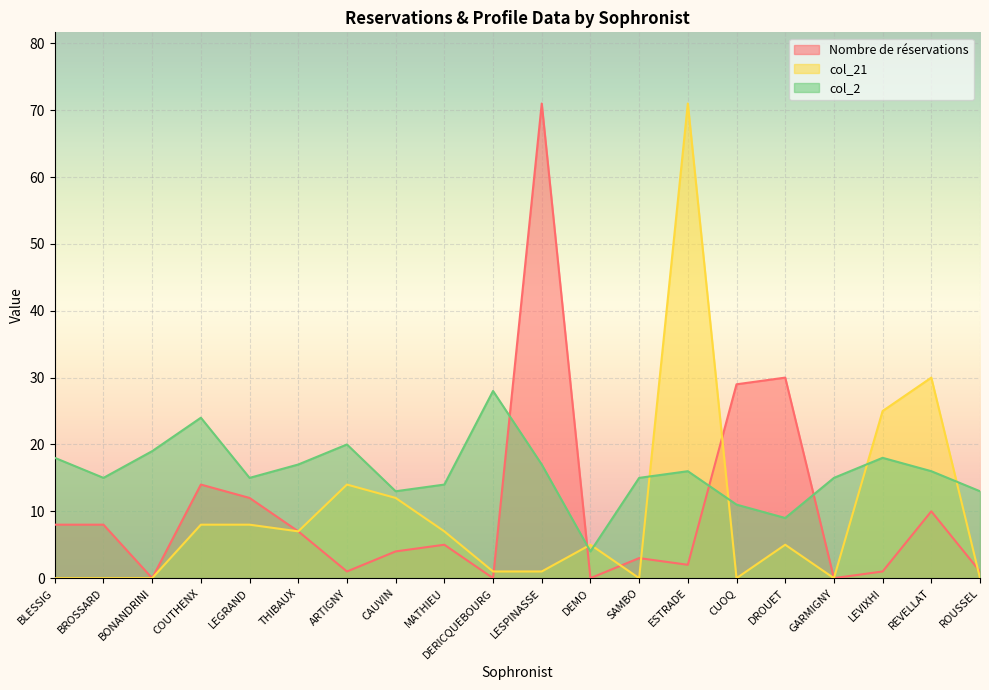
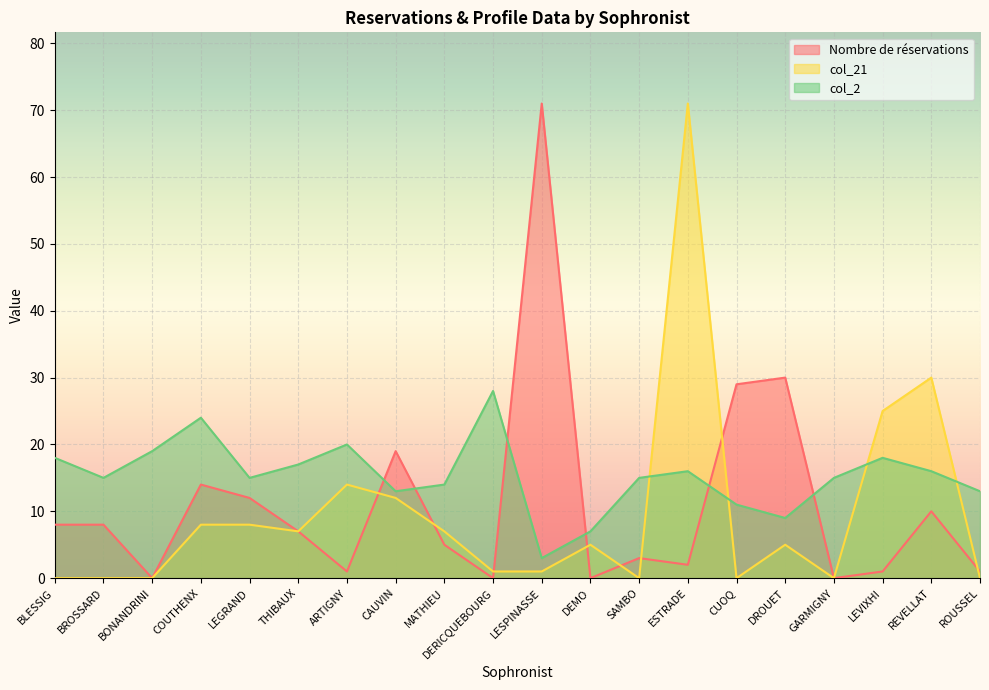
  {
    "Nombre de réservations": {
      "BLESSIG": 8,
      "BROSSARD": 8,
      "COUTHENX": 14,
      "LEGRAND": 12,
      "ARTIGNY": 1,
-     "CAUVIN": 4,
+     "CAUVIN": 19,
      "MATHIEU": 5,
      "DERICQUEBOURG": 0,
      "LESPINASSE": 71,
      "DEMO": 0,
      "SAMBO": 3,
      "ESTRADE": 2,
      "CUOQ": 29,
      "DROUET": 30,
      "LEVIXHI": 1,
      "REVELLAT": 10,
      "ROUSSEL": 1
    },
    "col_21": {
      "BLESSIG": 0,
      "BROSSARD": 0,
      "COUTHENX": 8,
      "LEGRAND": 8,
      "ARTIGNY": 14,
      "CAUVIN": 12,
      "MATHIEU": 7,
      "DERICQUEBOURG": 1,
      "LESPINASSE": 1,
      "DEMO": 5,
      "SAMBO": 0,
      "ESTRADE": 71,
      "CUOQ": 0,
      "DROUET": 5,
      "LEVIXHI": 25,
      "REVELLAT": 30,
      "ROUSSEL": 0
    },
    "col_2": {
      "BLESSIG": 18,
      "BROSSARD": 15,
      "BONANDRINI": 19,
      "COUTHENX": 24,
      "LEGRAND": 15,
      "THIBAUX": 17,
      "ARTIGNY": 20,
      "CAUVIN": 13,
      "MATHIEU": 14,
      "DERICQUEBOURG": 28,
-     "LESPINASSE": 17,
-     "DEMO": 4,
+     "LESPINASSE": 3,
+     "DEMO": 7,
      "SAMBO": 15,
      "ESTRADE": 16,
      "CUOQ": 11,
      "DROUET": 9,
      "GARMIGNY": 15,
      "LEVIXHI": 18,
      "REVELLAT": 16,
      "ROUSSEL": 13
    }
  }
